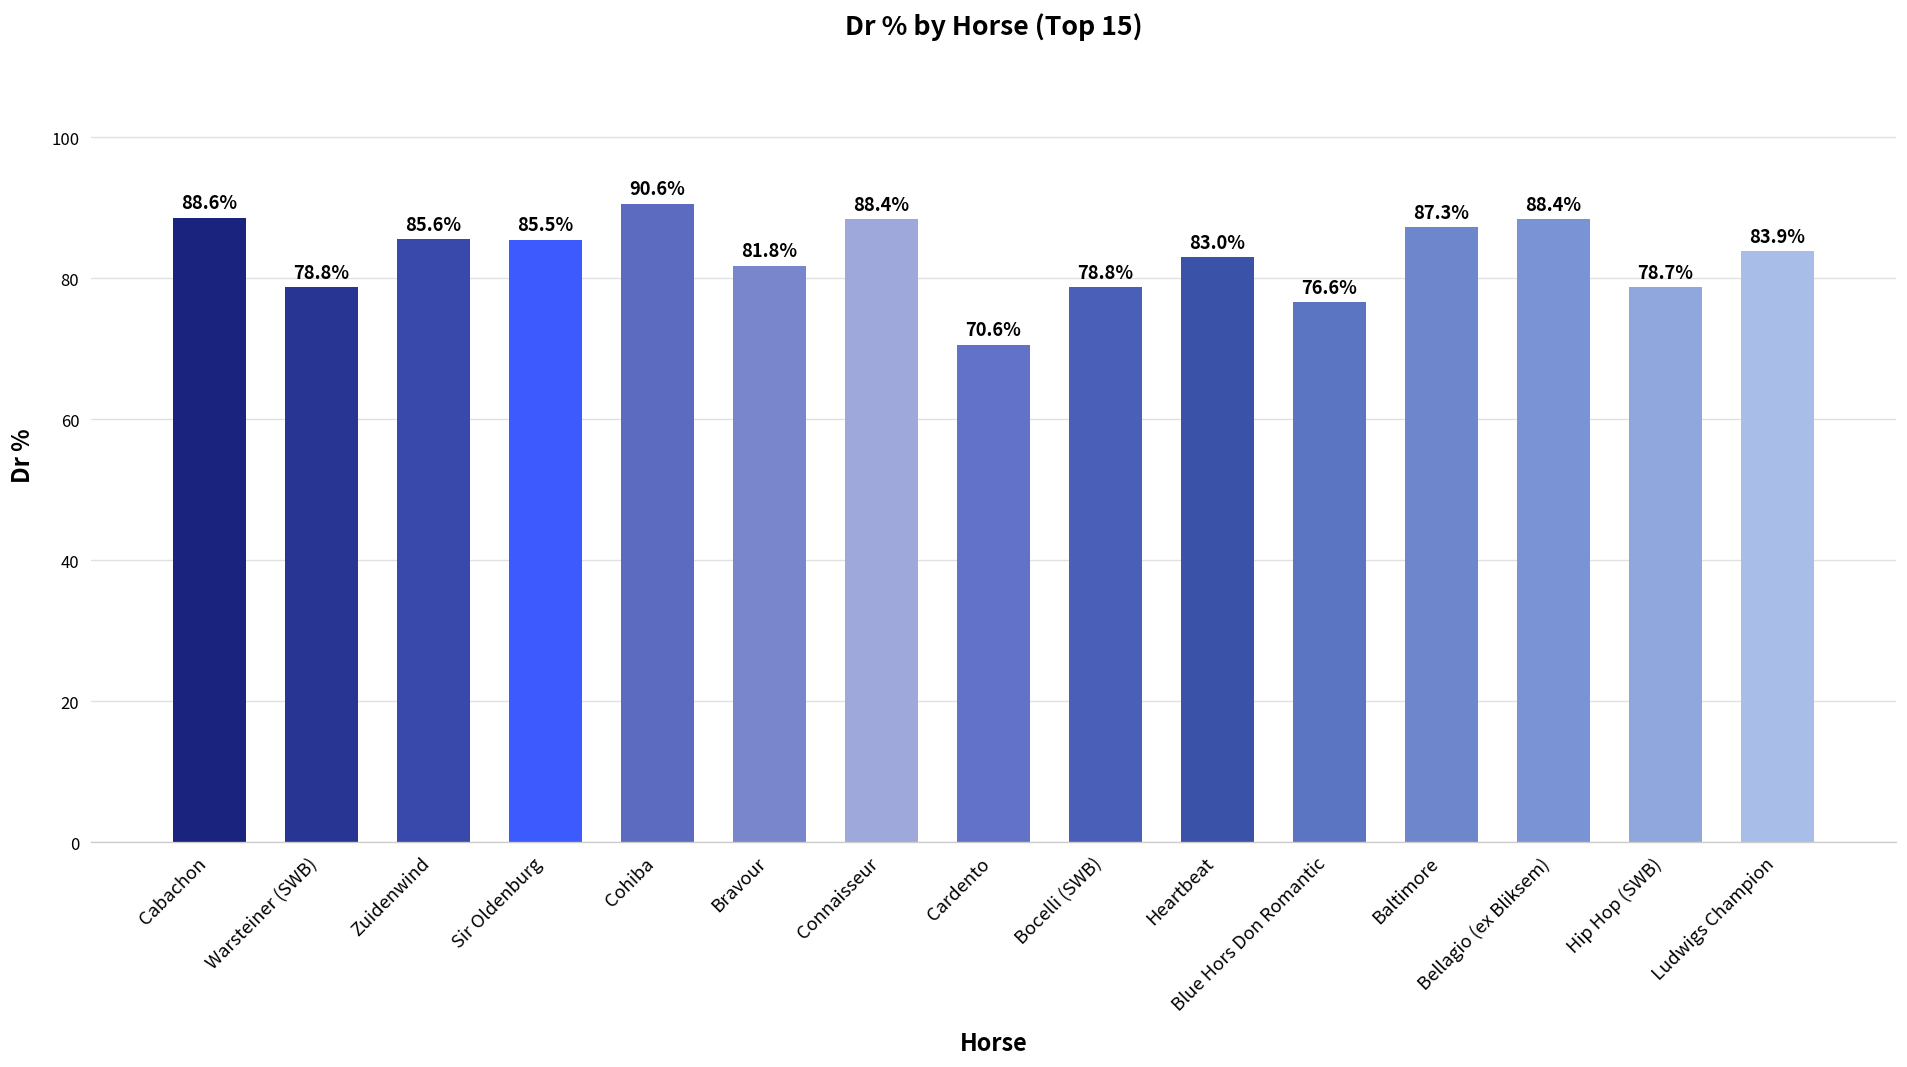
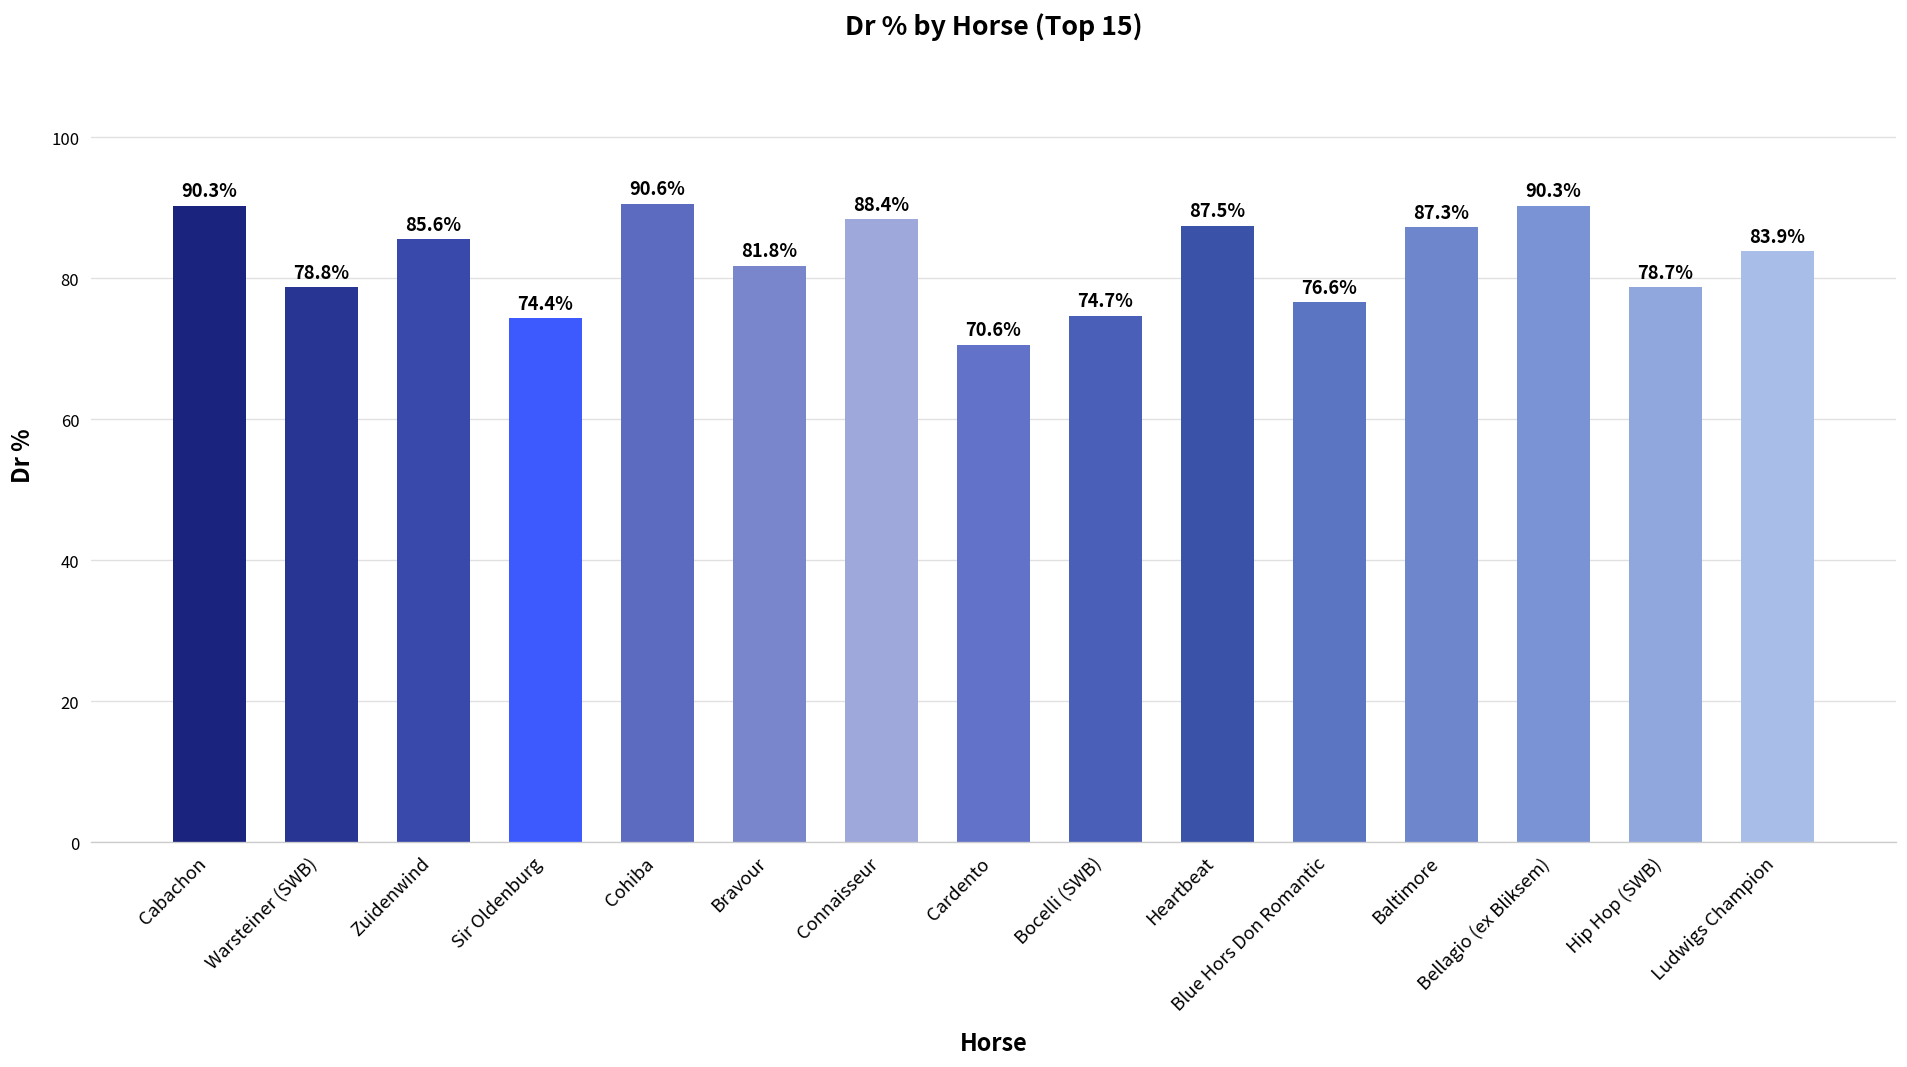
  {
-   "Cabachon": "88.6%",
+   "Cabachon": "90.3%",
    "Warsteiner (SWB)": "78.8%",
    "Zuidenwind": "85.6%",
-   "Sir Oldenburg": "85.5%",
+   "Sir Oldenburg": "74.4%",
    "Cohiba": "90.6%",
    "Bravour": "81.8%",
    "Connaisseur": "88.4%",
    "Cardento": "70.6%",
-   "Bocelli (SWB)": "78.8%",
-   "Heartbeat": "83.0%",
+   "Bocelli (SWB)": "74.7%",
+   "Heartbeat": "87.5%",
    "Blue Hors Don Romantic": "76.6%",
    "Baltimore": "87.3%",
-   "Bellagio (ex Bliksem)": "88.4%",
+   "Bellagio (ex Bliksem)": "90.3%",
    "Hip Hop (SWB)": "78.7%",
    "Ludwigs Champion": "83.9%"
  }
